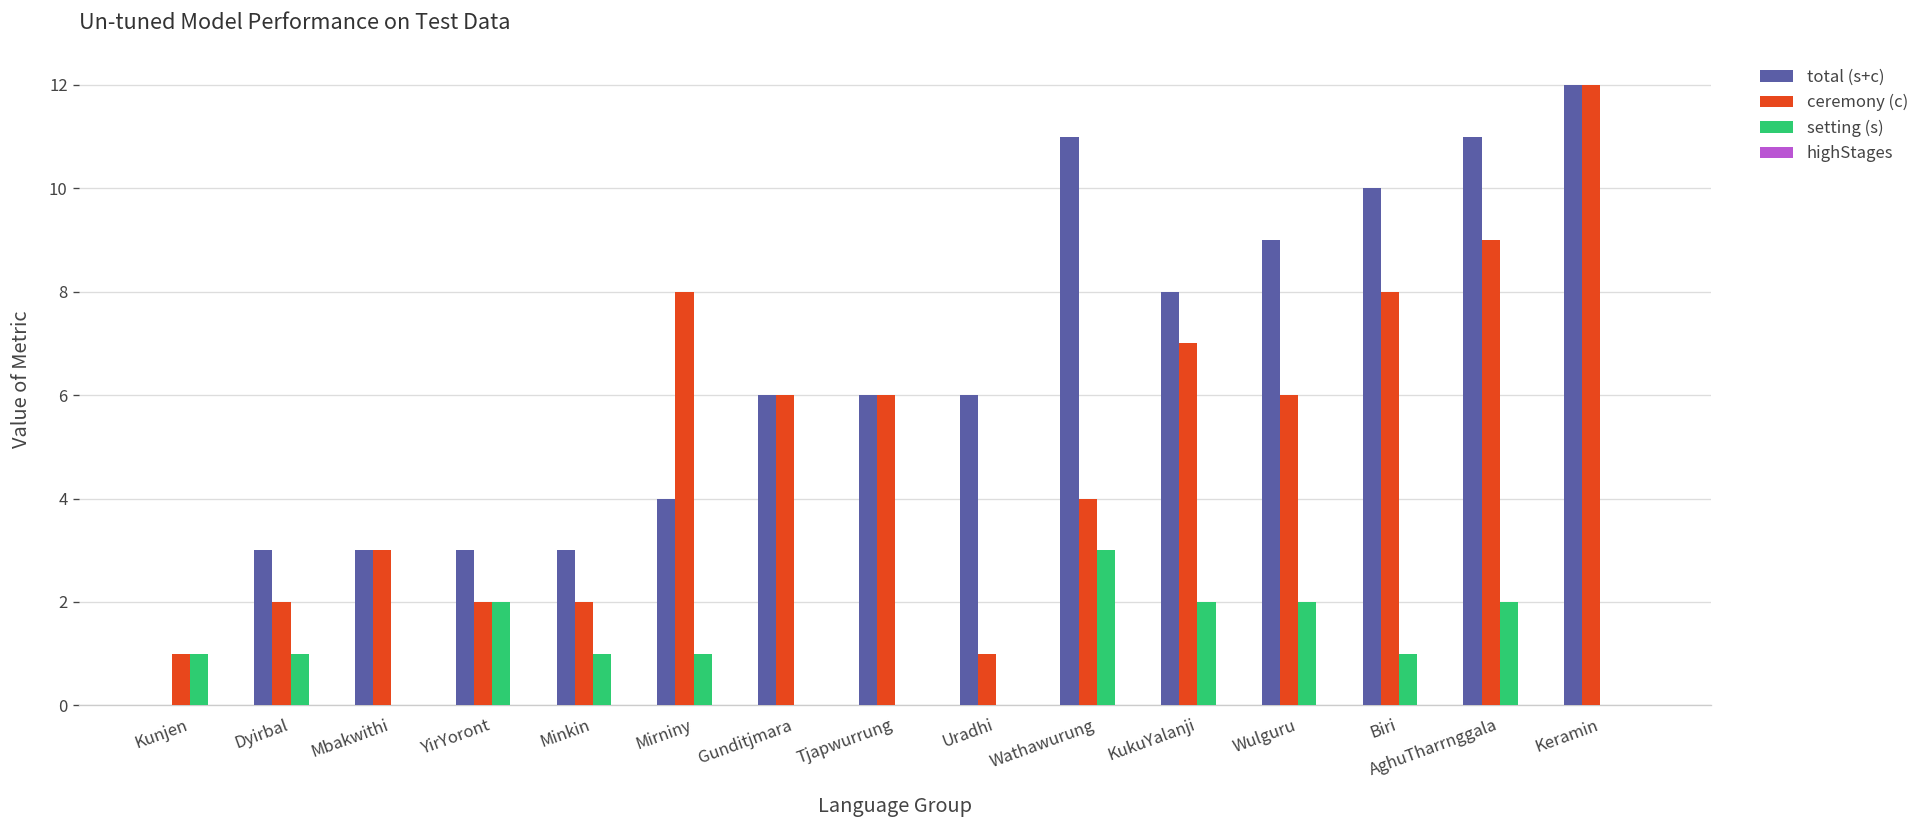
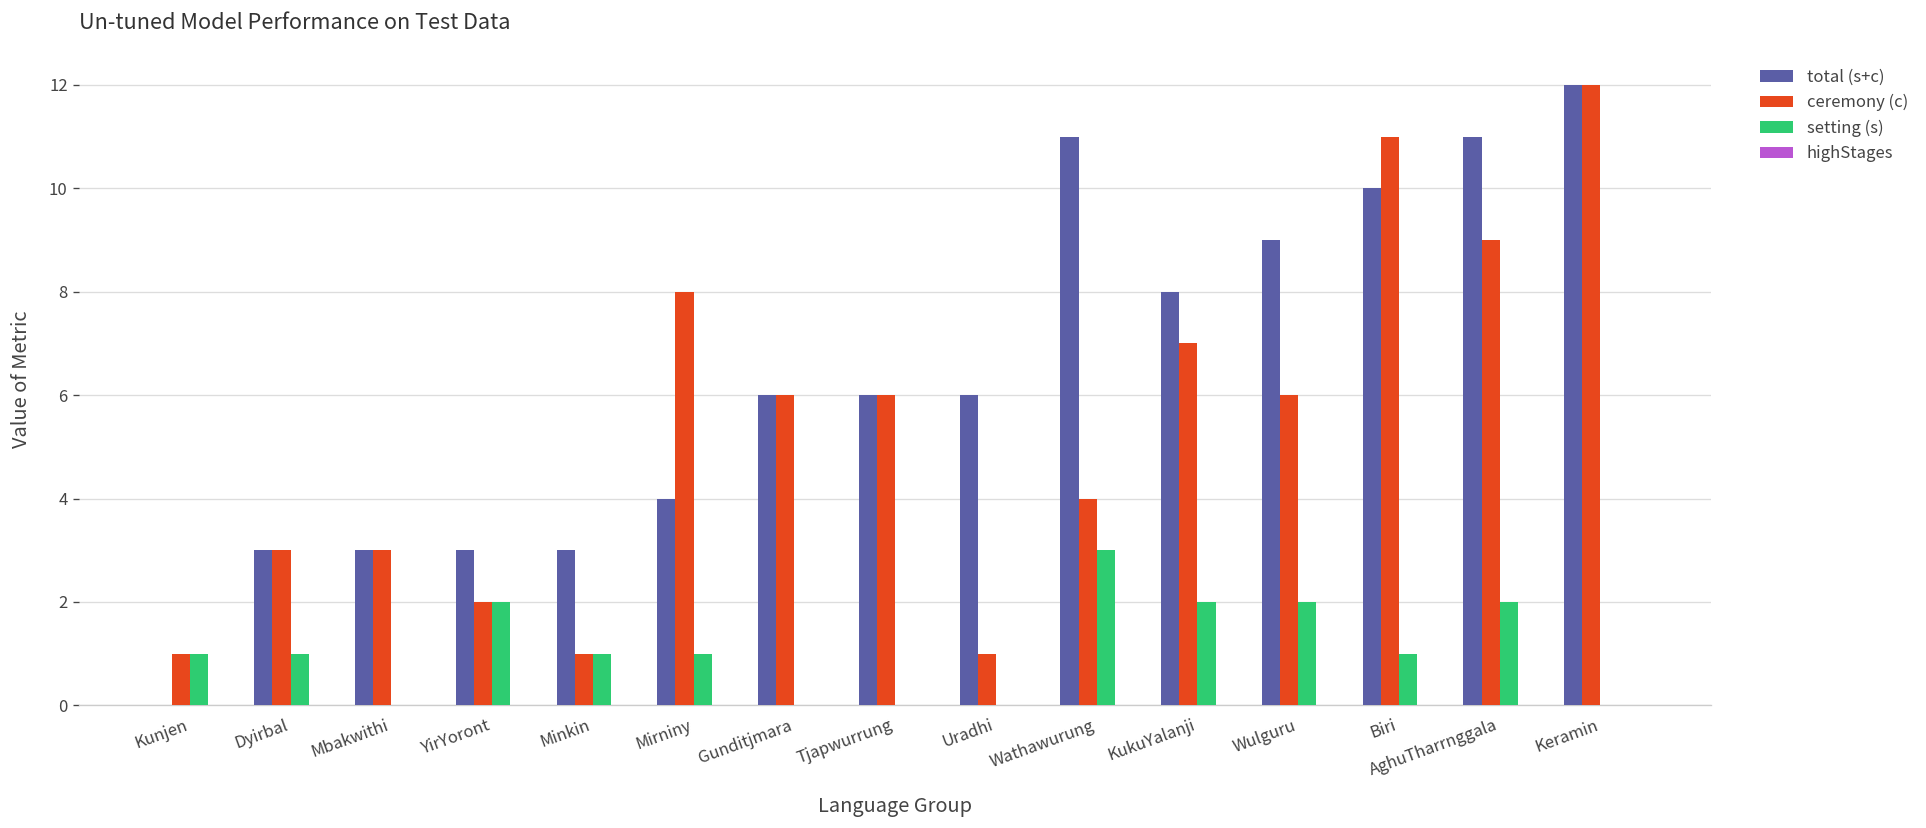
  {
    "total (s+c)": {
      "Kunjen": 0,
      "Dyirbal": 3,
      "Mbakwithi": 3,
      "YirYoront": 3,
      "Minkin": 3,
      "Mirniny": 4,
      "Gunditjmara": 6,
      "Tjapwurrung": 6,
      "Uradhi": 6,
      "Wathawurung": 11,
      "KukuYalanji": 8,
      "Wulguru": 9,
      "Biri": 10,
      "AghuTharrnggala": 11,
      "Keramin": 12
    },
    "ceremony (c)": {
      "Kunjen": 1,
-     "Dyirbal": 2,
+     "Dyirbal": 3,
      "Mbakwithi": 3,
      "YirYoront": 2,
-     "Minkin": 2,
+     "Minkin": 1,
      "Mirniny": 8,
      "Gunditjmara": 6,
      "Tjapwurrung": 6,
      "Uradhi": 1,
      "Wathawurung": 4,
      "KukuYalanji": 7,
      "Wulguru": 6,
-     "Biri": 8,
+     "Biri": 11,
      "AghuTharrnggala": 9,
      "Keramin": 12
    },
    "setting (s)": {
      "Kunjen": 1,
      "Dyirbal": 1,
      "Mbakwithi": 0,
      "YirYoront": 2,
      "Minkin": 1,
      "Mirniny": 1,
      "Gunditjmara": 0,
      "Tjapwurrung": 0,
      "Uradhi": 0,
      "Wathawurung": 3,
      "KukuYalanji": 2,
      "Wulguru": 2,
      "Biri": 1,
      "AghuTharrnggala": 2,
      "Keramin": 0
    },
    "highStages": {
      "Kunjen": 0,
      "Dyirbal": 0,
      "Mbakwithi": 0,
      "YirYoront": 0,
      "Minkin": 0,
      "Mirniny": 0,
      "Gunditjmara": 0,
      "Tjapwurrung": 0,
      "Uradhi": 0,
      "Wathawurung": 0,
      "KukuYalanji": 0,
      "Wulguru": 0,
      "Biri": 0,
      "AghuTharrnggala": 0,
      "Keramin": 0
    }
  }
